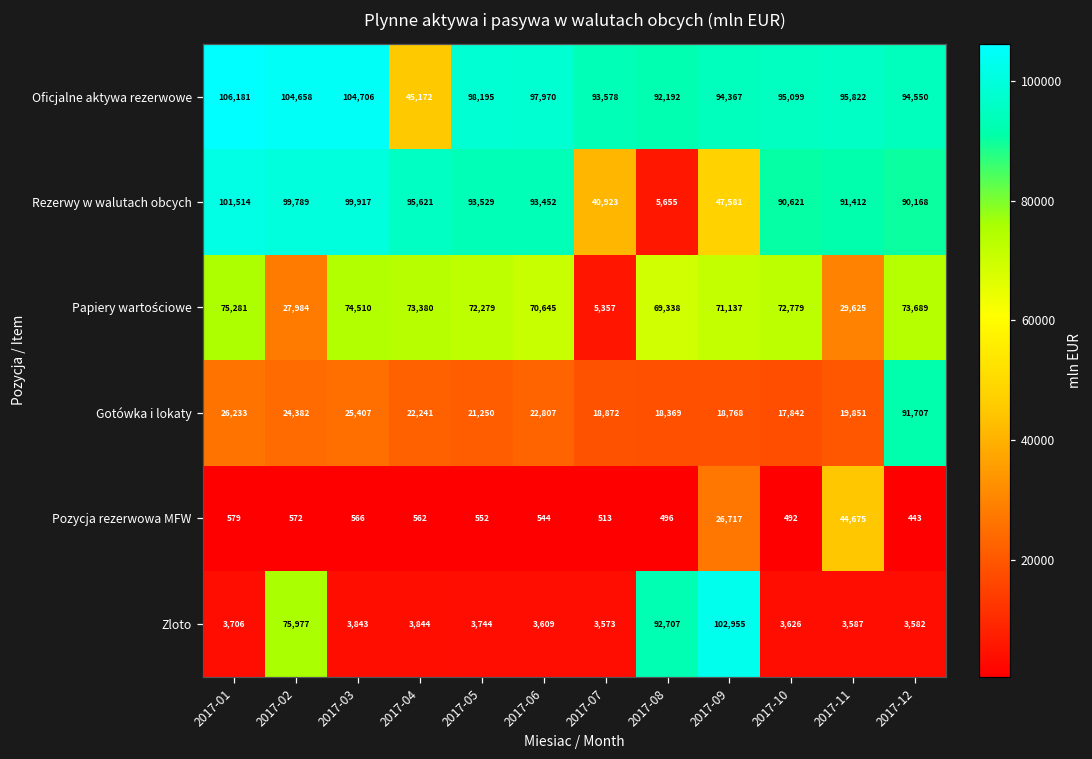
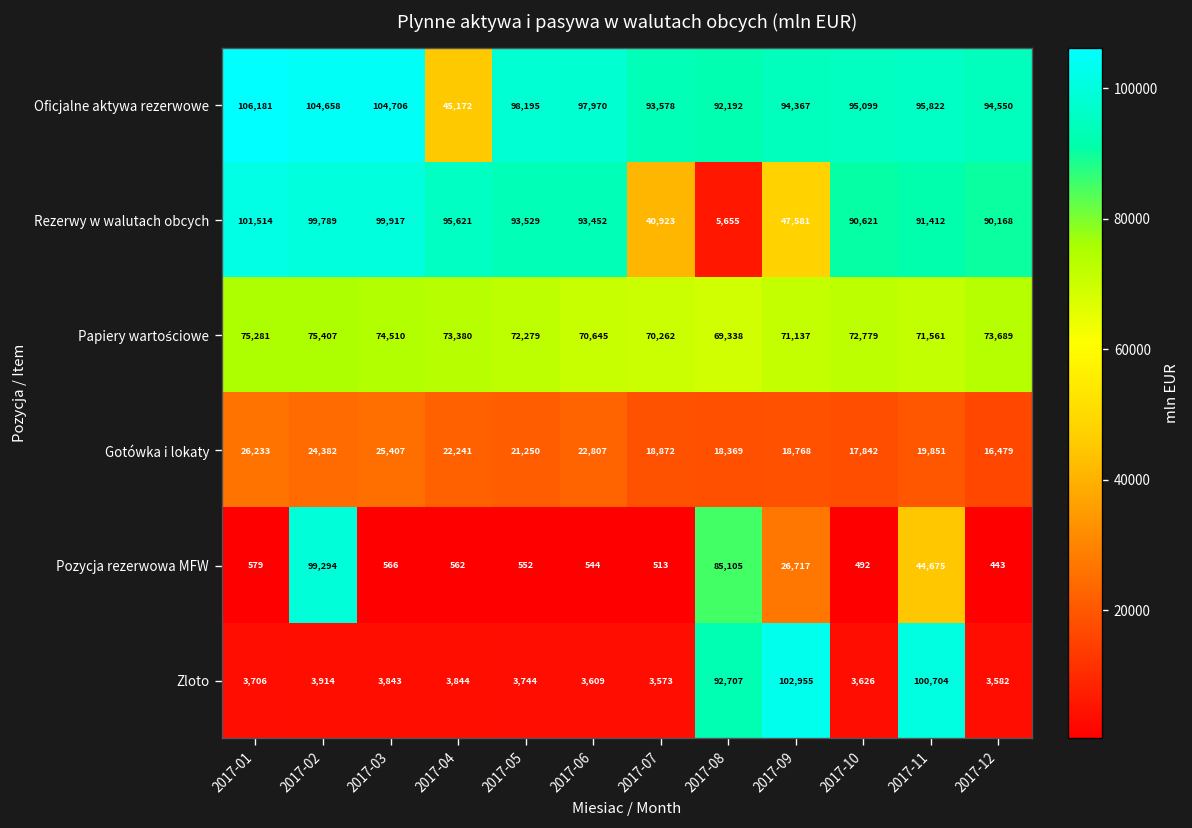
  {
    "Oficjalne aktywa rezerwowe": {
      "2017-01": "106,181",
      "2017-02": "104,658",
      "2017-03": "104,706",
      "2017-04": "45,172",
      "2017-05": "98,195",
      "2017-06": "97,970",
      "2017-07": "93,578",
      "2017-08": "92,192",
      "2017-09": "94,367",
      "2017-10": "95,099",
      "2017-11": "95,822",
      "2017-12": "94,550"
    },
    "Rezerwy w walutach obcych": {
      "2017-01": "101,514",
      "2017-02": "99,789",
      "2017-03": "99,917",
      "2017-04": "95,621",
      "2017-05": "93,529",
      "2017-06": "93,452",
      "2017-07": "40,923",
      "2017-08": "5,655",
      "2017-09": "47,581",
      "2017-10": "90,621",
      "2017-11": "91,412",
      "2017-12": "90,168"
    },
    "Papiery wartościowe": {
      "2017-01": "75,281",
-     "2017-02": "27,984",
+     "2017-02": "75,407",
      "2017-03": "74,510",
      "2017-04": "73,380",
      "2017-05": "72,279",
      "2017-06": "70,645",
-     "2017-07": "5,357",
+     "2017-07": "70,262",
      "2017-08": "69,338",
      "2017-09": "71,137",
      "2017-10": "72,779",
-     "2017-11": "29,625",
+     "2017-11": "71,561",
      "2017-12": "73,689"
    },
    "Gotówka i lokaty": {
      "2017-01": "26,233",
      "2017-02": "24,382",
      "2017-03": "25,407",
      "2017-04": "22,241",
      "2017-05": "21,250",
      "2017-06": "22,807",
      "2017-07": "18,872",
      "2017-08": "18,369",
      "2017-09": "18,768",
      "2017-10": "17,842",
      "2017-11": "19,851",
-     "2017-12": "91,707"
+     "2017-12": "16,479"
    },
    "Pozycja rezerwowa MFW": {
      "2017-01": "579",
-     "2017-02": "572",
+     "2017-02": "99,294",
      "2017-03": "566",
      "2017-04": "562",
      "2017-05": "552",
      "2017-06": "544",
      "2017-07": "513",
-     "2017-08": "496",
+     "2017-08": "85,105",
      "2017-09": "26,717",
      "2017-10": "492",
      "2017-11": "44,675",
      "2017-12": "443"
    },
    "Zloto": {
      "2017-01": "3,706",
-     "2017-02": "75,977",
+     "2017-02": "3,914",
      "2017-03": "3,843",
      "2017-04": "3,844",
      "2017-05": "3,744",
      "2017-06": "3,609",
      "2017-07": "3,573",
      "2017-08": "92,707",
      "2017-09": "102,955",
      "2017-10": "3,626",
-     "2017-11": "3,587",
+     "2017-11": "100,704",
      "2017-12": "3,582"
    }
  }
